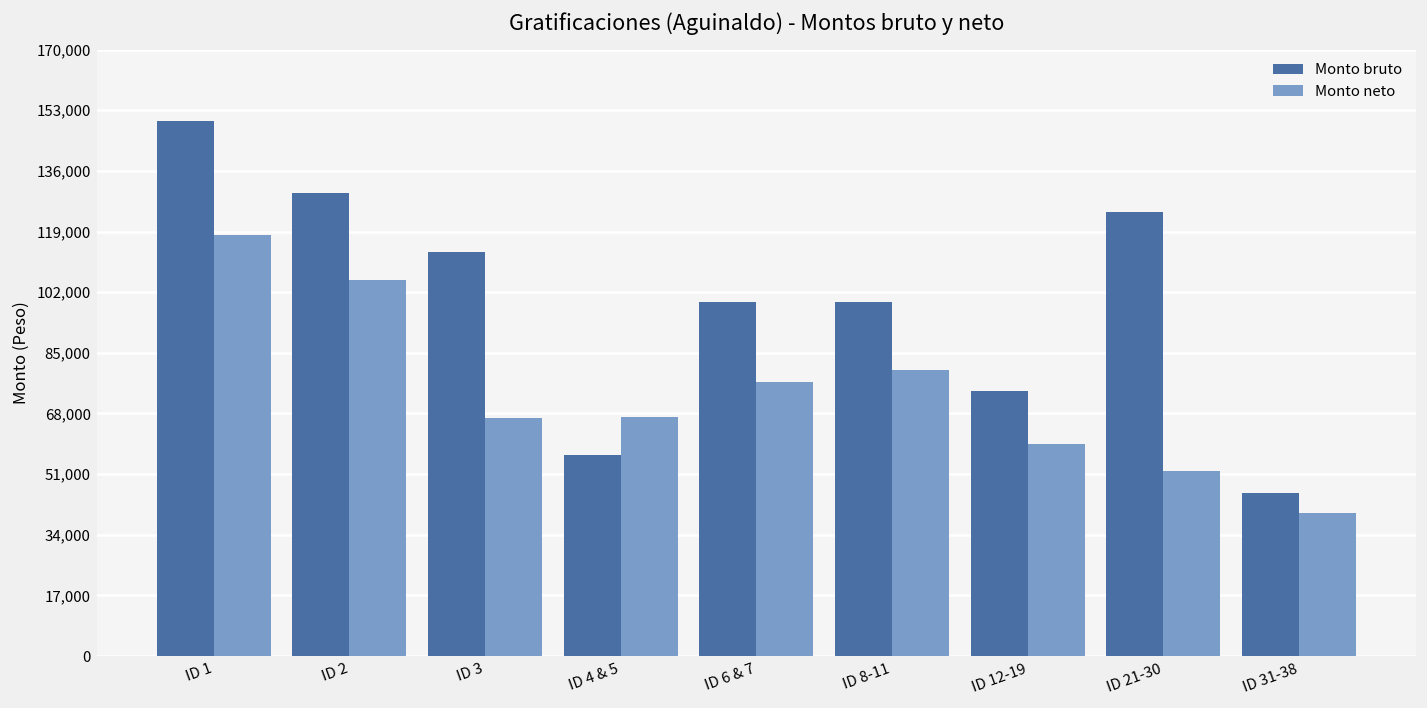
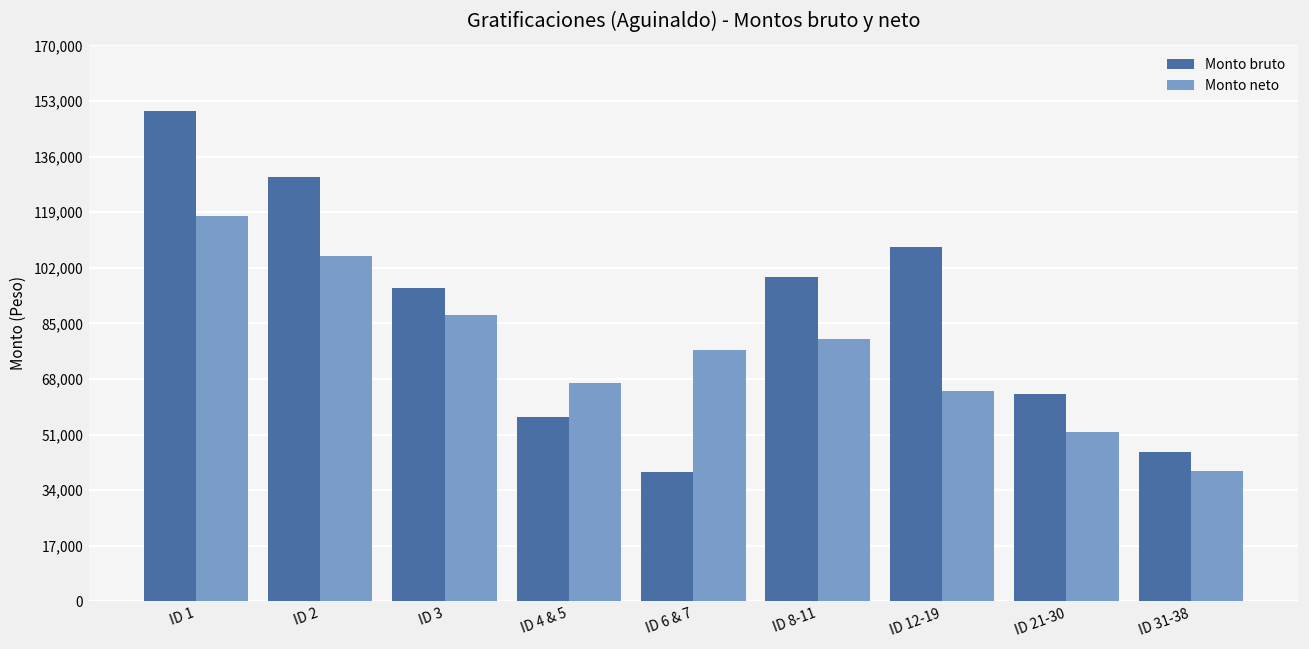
  {
    "Monto bruto": {
      "ID 1": "150,000",
      "ID 2": "130,000",
-     "ID 3": "113,000",
+     "ID 3": "96,000",
      "ID 4 & 5": "56,000",
-     "ID 6 & 7": "99,000",
+     "ID 6 & 7": "40,000",
      "ID 8-11": "99,000",
-     "ID 12-19": "74,000",
-     "ID 21-30": "124,000",
+     "ID 12-19": "109,000",
+     "ID 21-30": "64,000",
      "ID 31-38": "46,000"
    },
    "Monto neto": {
      "ID 1": "118,000",
      "ID 2": "105,000",
-     "ID 3": "67,000",
+     "ID 3": "88,000",
      "ID 4 & 5": "67,000",
      "ID 6 & 7": "77,000",
      "ID 8-11": "80,000",
-     "ID 12-19": "60,000",
+     "ID 12-19": "64,000",
      "ID 21-30": "52,000",
      "ID 31-38": "40,000"
    }
  }
